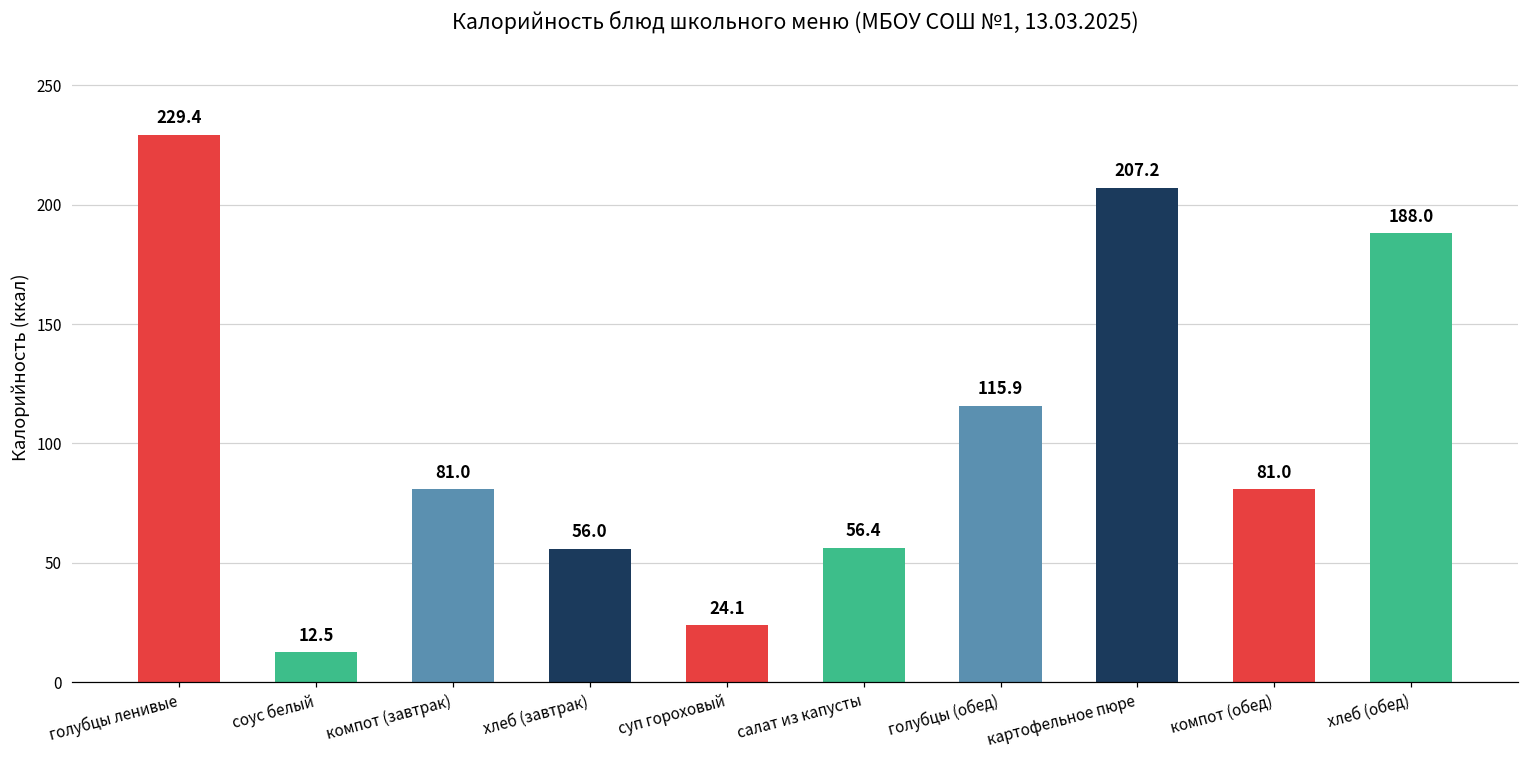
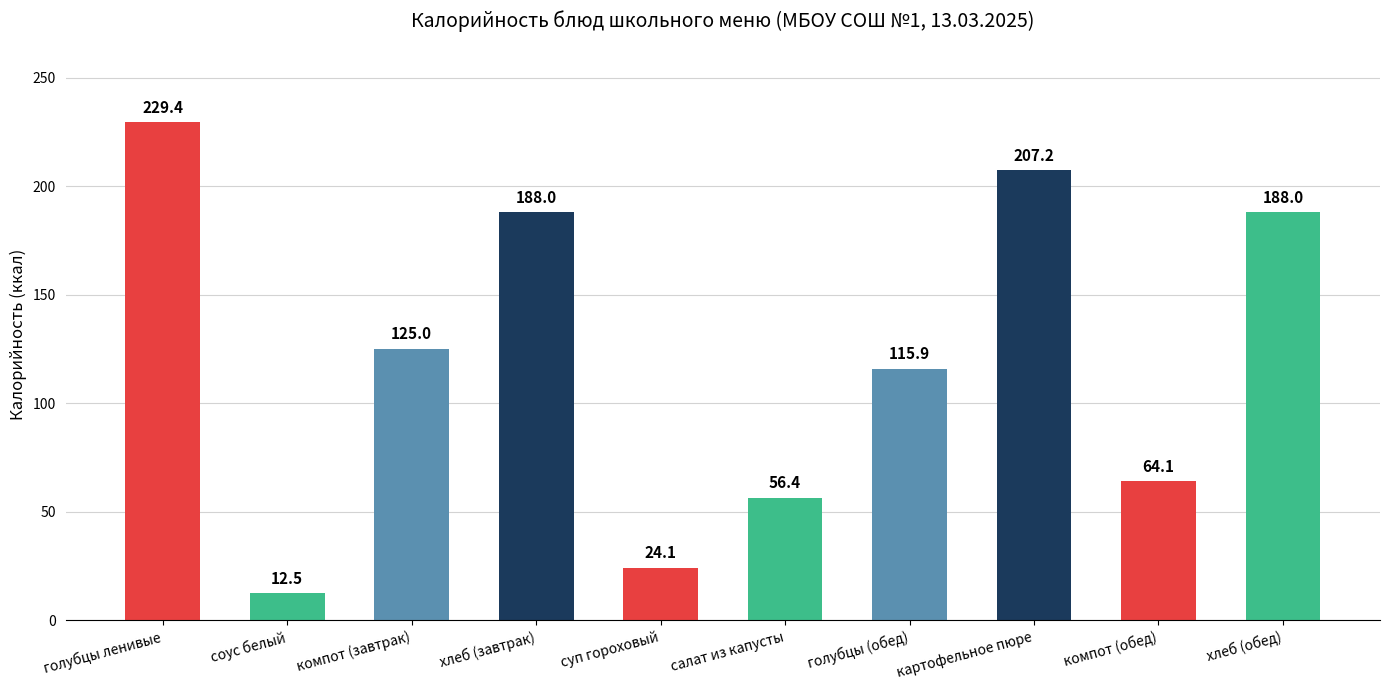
  {
    "голубцы ленивые": 229.4,
    "соус белый": 12.5,
-   "компот (завтрак)": 81.0,
-   "хлеб (завтрак)": 56.0,
+   "компот (завтрак)": 125.0,
+   "хлеб (завтрак)": 188.0,
    "суп гороховый": 24.1,
    "салат из капусты": 56.4,
    "голубцы (обед)": 115.9,
    "картофельное пюре": 207.2,
-   "компот (обед)": 81.0,
+   "компот (обед)": 64.1,
    "хлеб (обед)": 188.0
  }
